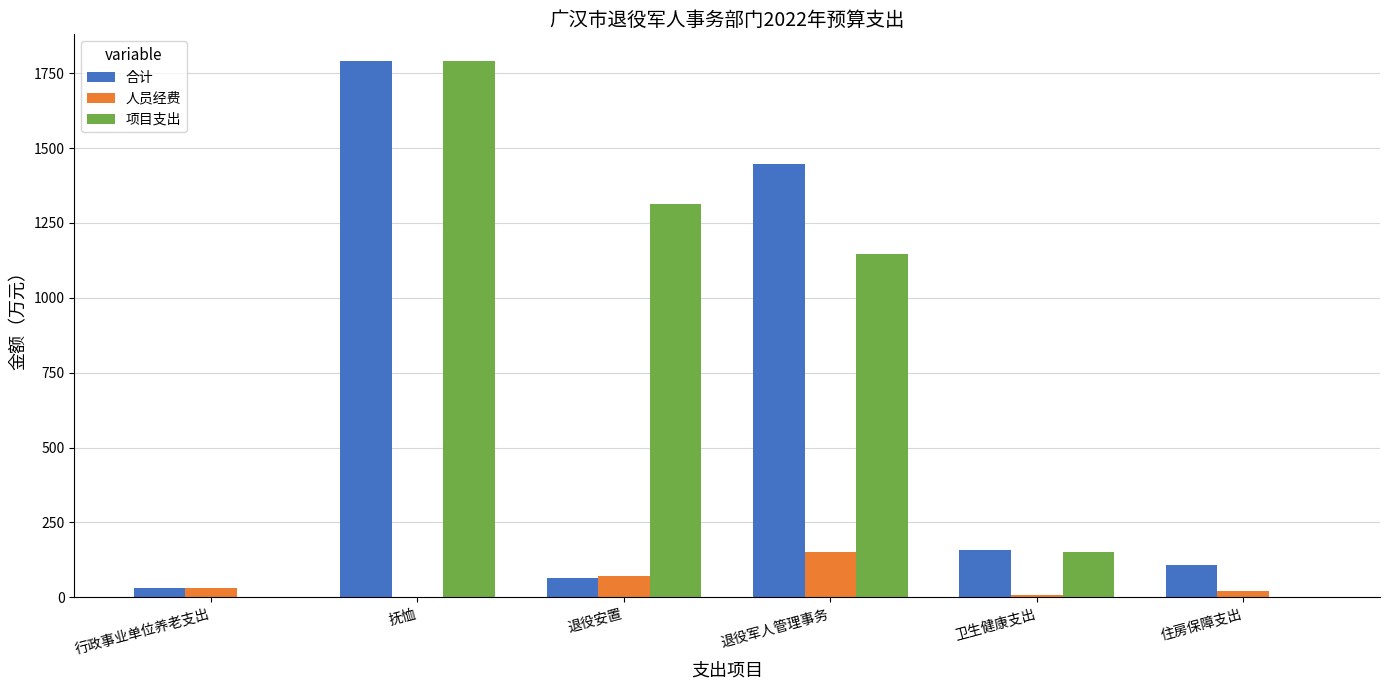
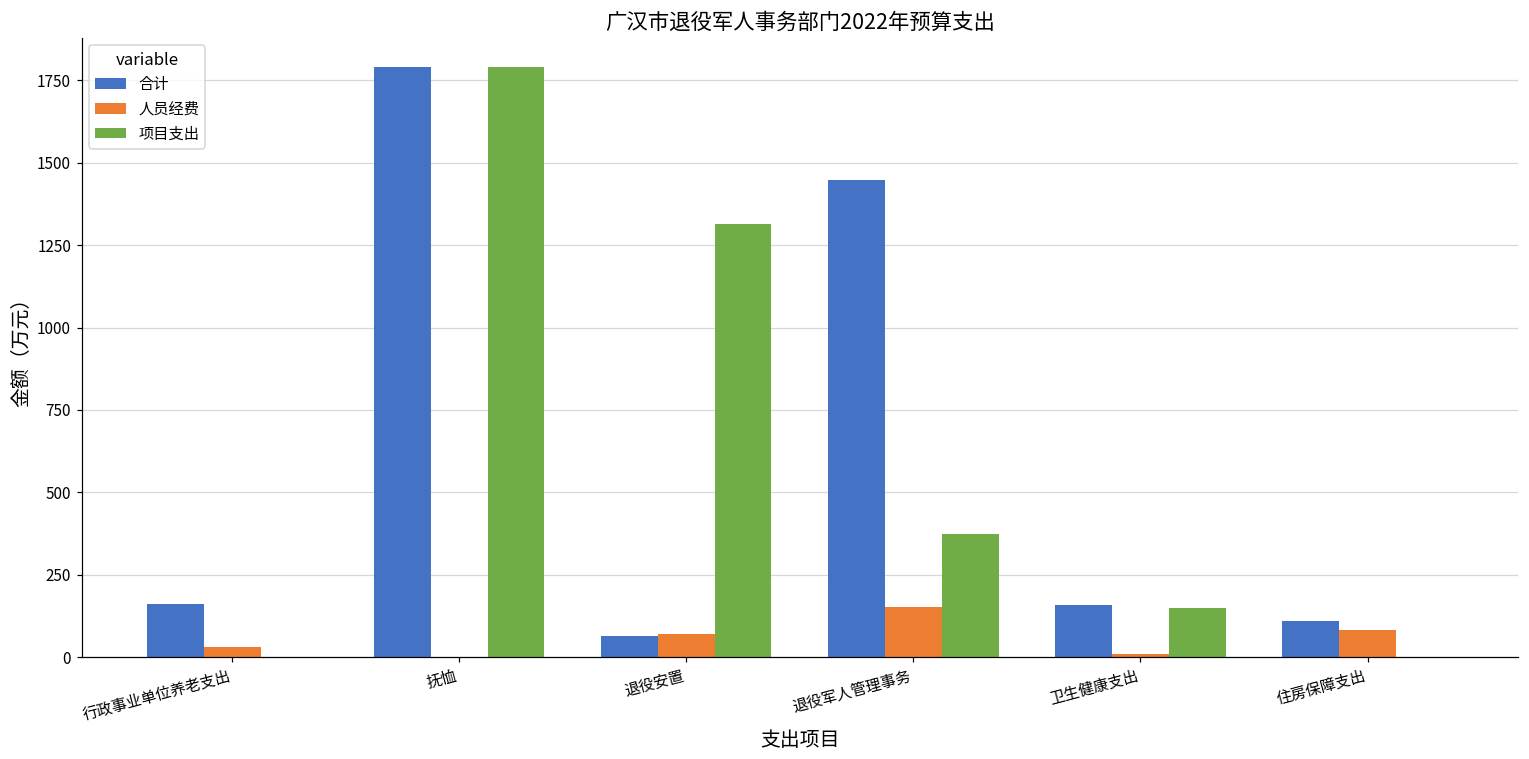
  {
    "合计": {
-     "行政事业单位养老支出": 30,
+     "行政事业单位养老支出": 160,
      "抚恤": 1790,
      "退役安置": 60,
      "退役军人管理事务": 1450,
      "卫生健康支出": 160,
      "住房保障支出": 110
    },
    "人员经费": {
      "行政事业单位养老支出": 30,
      "抚恤": 0,
      "退役安置": 70,
      "退役军人管理事务": 150,
      "卫生健康支出": 10,
-     "住房保障支出": 20
+     "住房保障支出": 80
    },
    "项目支出": {
      "行政事业单位养老支出": 0,
      "抚恤": 1790,
      "退役安置": 1310,
-     "退役军人管理事务": 1150,
+     "退役军人管理事务": 370,
      "卫生健康支出": 150,
      "住房保障支出": 0
    }
  }
